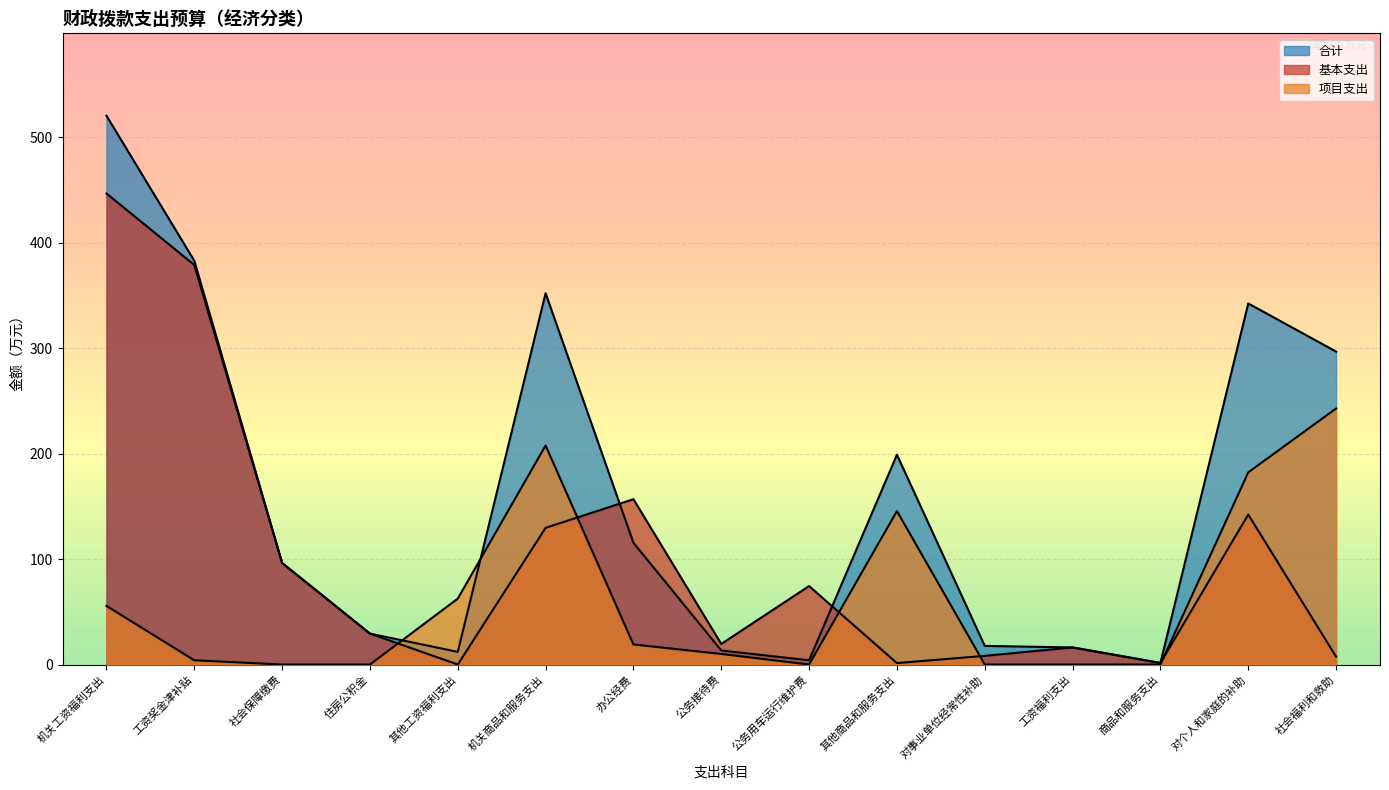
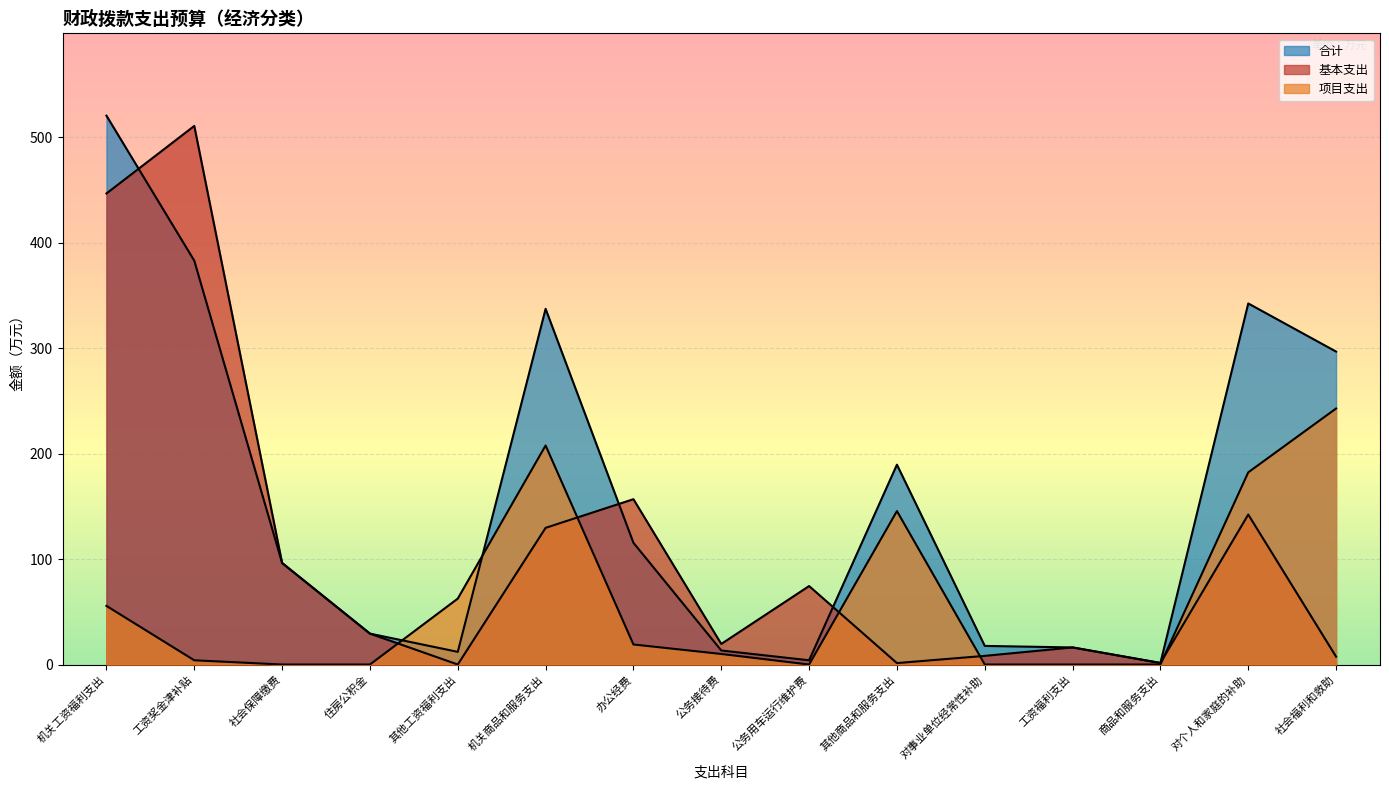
  {
    "合计": {
      "机关工资福利支出": 521,
      "工资奖金津补贴": 383,
      "其他工资福利支出": 12,
-     "机关商品和服务支出": 352,
+     "机关商品和服务支出": 337,
      "办公经费": 115,
      "公务接待费": 13,
      "公务用车运行维护费": 4,
-     "其他商品和服务支出": 199,
+     "其他商品和服务支出": 190,
      "对事业单位经常性补助": 18,
      "对个人和家庭的补助": 342,
      "社会福利和救助": 297
    },
    "基本支出": {
      "机关工资福利支出": 447,
-     "工资奖金津补贴": 379,
+     "工资奖金津补贴": 511,
      "其他工资福利支出": 0,
      "机关商品和服务支出": 130,
      "办公经费": 157,
      "公务接待费": 20,
      "公务用车运行维护费": 74,
      "其他商品和服务支出": 1,
      "对事业单位经常性补助": 8,
      "对个人和家庭的补助": 142,
      "社会福利和救助": 7
    },
    "项目支出": {
      "机关工资福利支出": 56,
      "工资奖金津补贴": 4,
      "社会保障缴费": 0,
      "住房公积金": 0,
      "其他工资福利支出": 63,
      "机关商品和服务支出": 208,
      "办公经费": 19,
      "公务接待费": 10,
      "公务用车运行维护费": 0,
      "其他商品和服务支出": 146,
      "对事业单位经常性补助": 0,
      "工资福利支出": 0,
      "对个人和家庭的补助": 182,
      "社会福利和救助": 243
    }
  }
